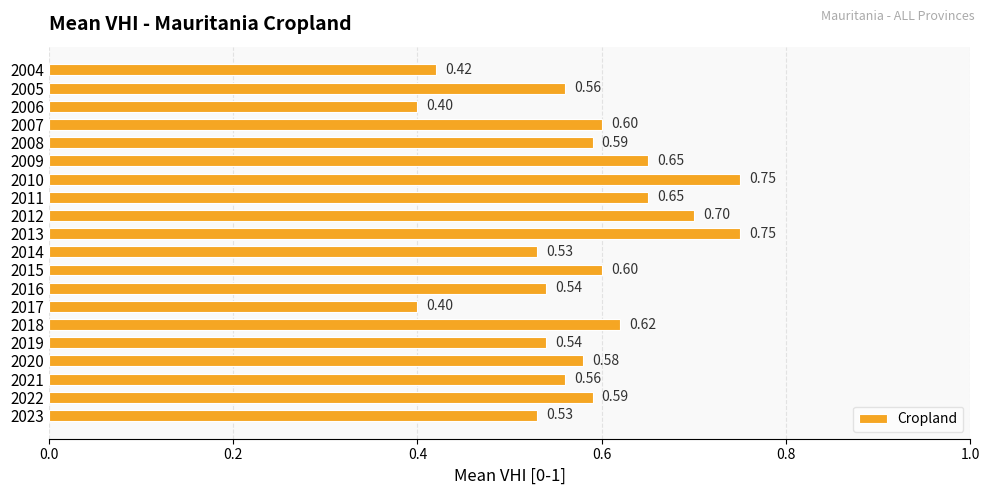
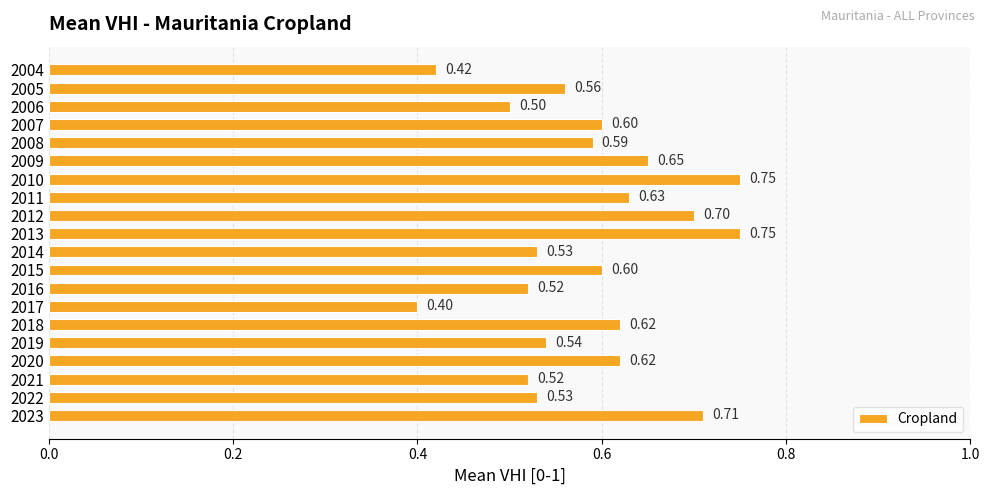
  {
    "2004": 0.42,
    "2005": 0.56,
-   "2006": 0.40,
+   "2006": 0.50,
    "2007": 0.60,
    "2008": 0.59,
    "2009": 0.65,
    "2010": 0.75,
-   "2011": 0.65,
+   "2011": 0.63,
    "2012": 0.70,
    "2013": 0.75,
    "2014": 0.53,
    "2015": 0.60,
-   "2016": 0.54,
+   "2016": 0.52,
    "2017": 0.40,
    "2018": 0.62,
    "2019": 0.54,
-   "2020": 0.58,
-   "2021": 0.56,
-   "2022": 0.59,
-   "2023": 0.53
+   "2020": 0.62,
+   "2021": 0.52,
+   "2022": 0.53,
+   "2023": 0.71
  }
